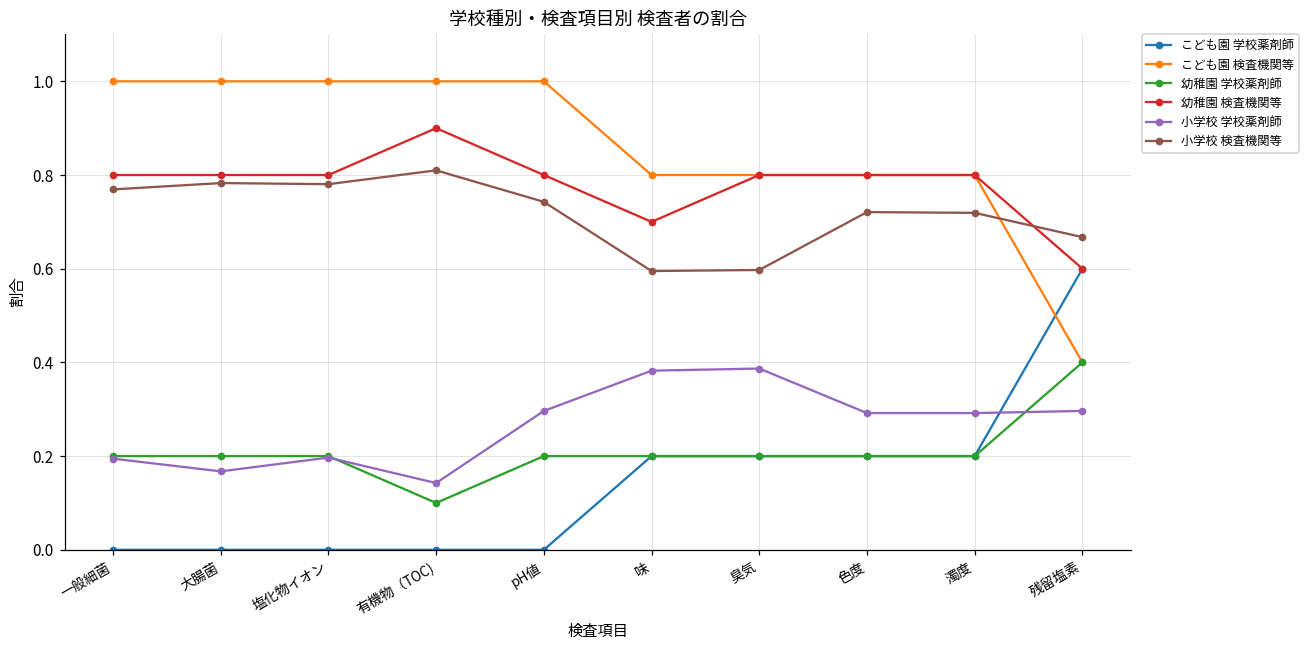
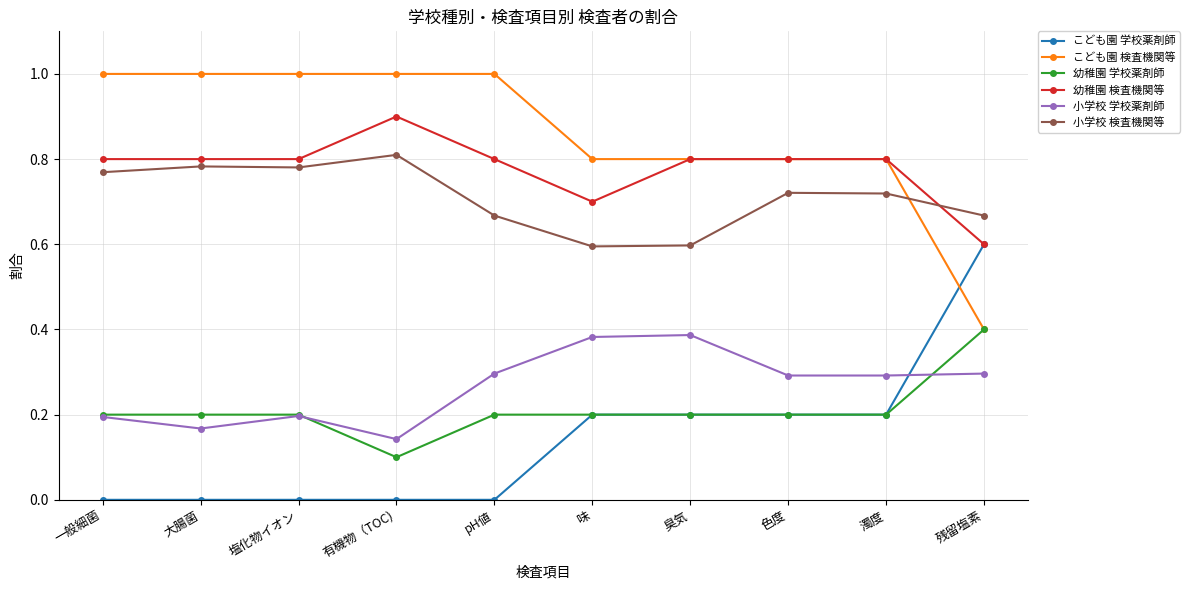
  {
    "こども園 学校薬剤師": {
      "一般細菌": 0.00,
      "大腸菌": 0.00,
      "塩化物イオン": 0.00,
      "有機物（TOC)": 0.00,
      "pH値": 0.00
    },
    "こども園 検査機関等": {
      "一般細菌": 1.00,
      "大腸菌": 1.00,
      "塩化物イオン": 1.00,
      "有機物（TOC)": 1.00,
      "pH値": 1.00,
      "味": 0.80
    },
    "幼稚園 学校薬剤師": {
      "大腸菌": 0.20,
      "有機物（TOC)": 0.10,
      "pH値": 0.20
    },
    "幼稚園 検査機関等": {
      "一般細菌": 0.80,
      "大腸菌": 0.80,
      "塩化物イオン": 0.80,
      "有機物（TOC)": 0.90,
      "pH値": 0.80,
      "味": 0.70
    },
    "小学校 学校薬剤師": {
      "大腸菌": 0.17,
      "有機物（TOC)": 0.14,
      "pH値": 0.30,
      "味": 0.38,
      "臭気": 0.39,
      "色度": 0.29,
      "濁度": 0.29,
      "残留塩素": 0.30
    },
    "小学校 検査機関等": {
      "一般細菌": 0.77,
      "大腸菌": 0.78,
      "塩化物イオン": 0.78,
      "有機物（TOC)": 0.81,
-     "pH値": 0.74,
+     "pH値": 0.67,
      "味": 0.60,
      "臭気": 0.60,
      "色度": 0.72,
      "濁度": 0.72,
      "残留塩素": 0.67
    }
  }
